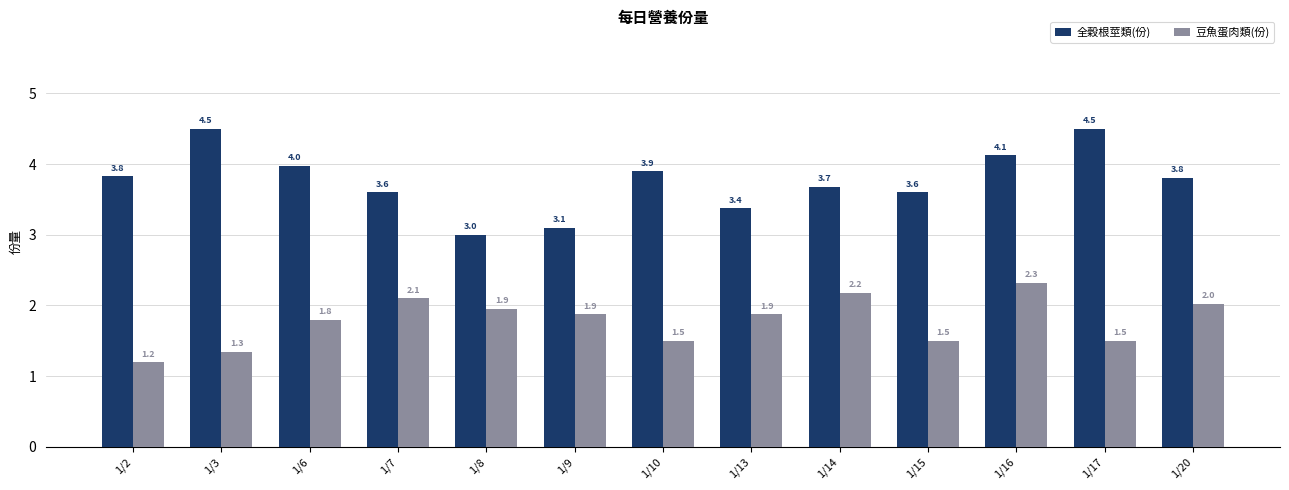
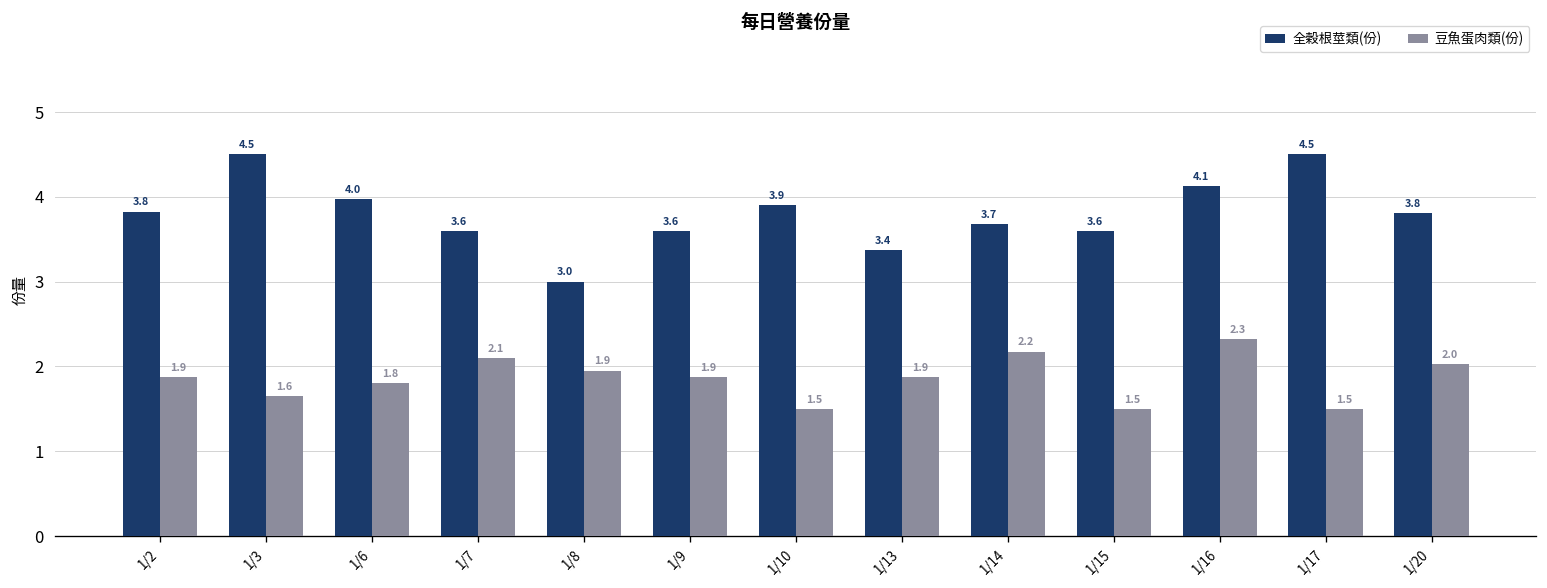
  {
    "全穀根莖類(份)": {
      "1/2": 3.8,
      "1/3": 4.5,
      "1/6": 4.0,
      "1/7": 3.6,
      "1/8": 3.0,
-     "1/9": 3.1,
+     "1/9": 3.6,
      "1/10": 3.9,
      "1/13": 3.4,
      "1/14": 3.7,
      "1/15": 3.6,
      "1/16": 4.1,
      "1/17": 4.5,
      "1/20": 3.8
    },
    "豆魚蛋肉類(份)": {
-     "1/2": 1.2,
-     "1/3": 1.3,
+     "1/2": 1.9,
+     "1/3": 1.6,
      "1/6": 1.8,
      "1/7": 2.1,
      "1/8": 1.9,
      "1/9": 1.9,
      "1/10": 1.5,
      "1/13": 1.9,
      "1/14": 2.2,
      "1/15": 1.5,
      "1/16": 2.3,
      "1/17": 1.5,
      "1/20": 2.0
    }
  }
